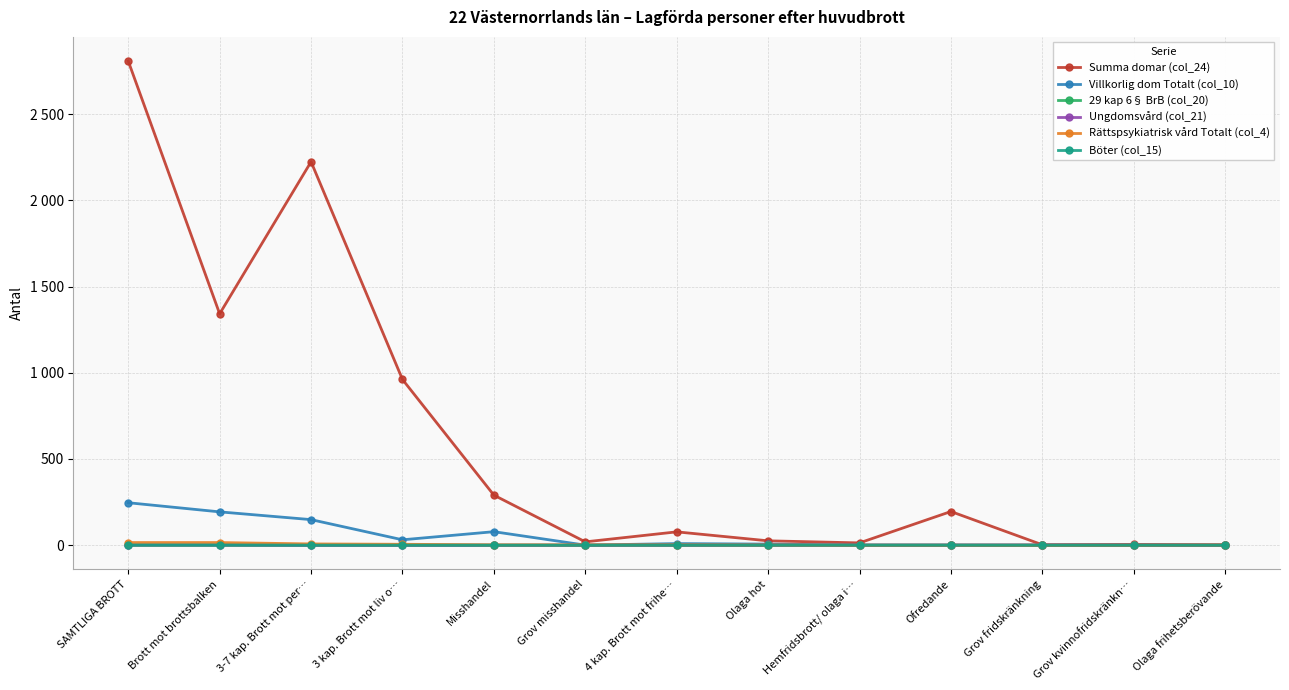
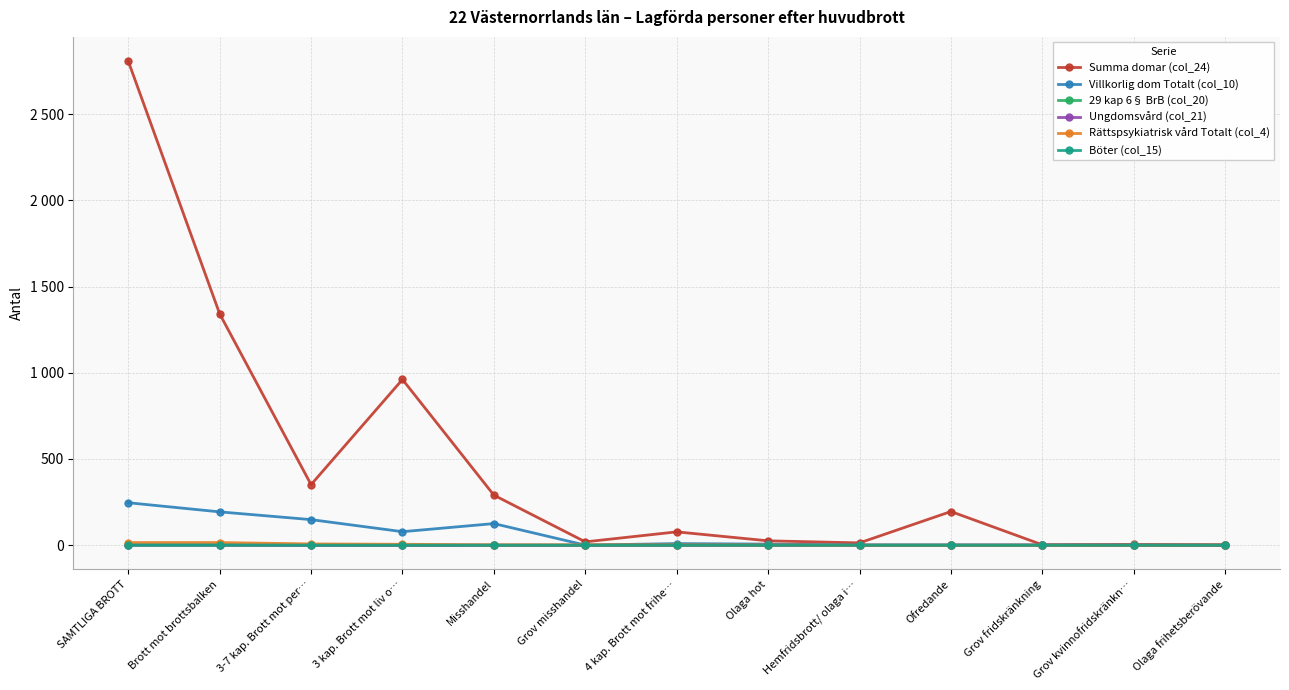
  {
    "Summa domar (col_24)": {
      "SAMTLIGA BROTT": 2810,
      "Brott mot brottsbalken": 1340,
-     "3-7 kap. Brott mot per…": 2220,
+     "3-7 kap. Brott mot per…": 350,
      "3 kap. Brott mot liv o…": 960,
      "Misshandel": 290,
      "Grov misshandel": 20,
      "4 kap. Brott mot frihe…": 80,
      "Olaga hot": 30,
      "Ofredande": 200
    },
    "Villkorlig dom Totalt (col_10)": {
      "SAMTLIGA BROTT": 250,
      "Brott mot brottsbalken": 190,
      "3-7 kap. Brott mot per…": 150,
-     "3 kap. Brott mot liv o…": 30,
-     "Misshandel": 80
+     "3 kap. Brott mot liv o…": 80,
+     "Misshandel": 130
    }
  }
